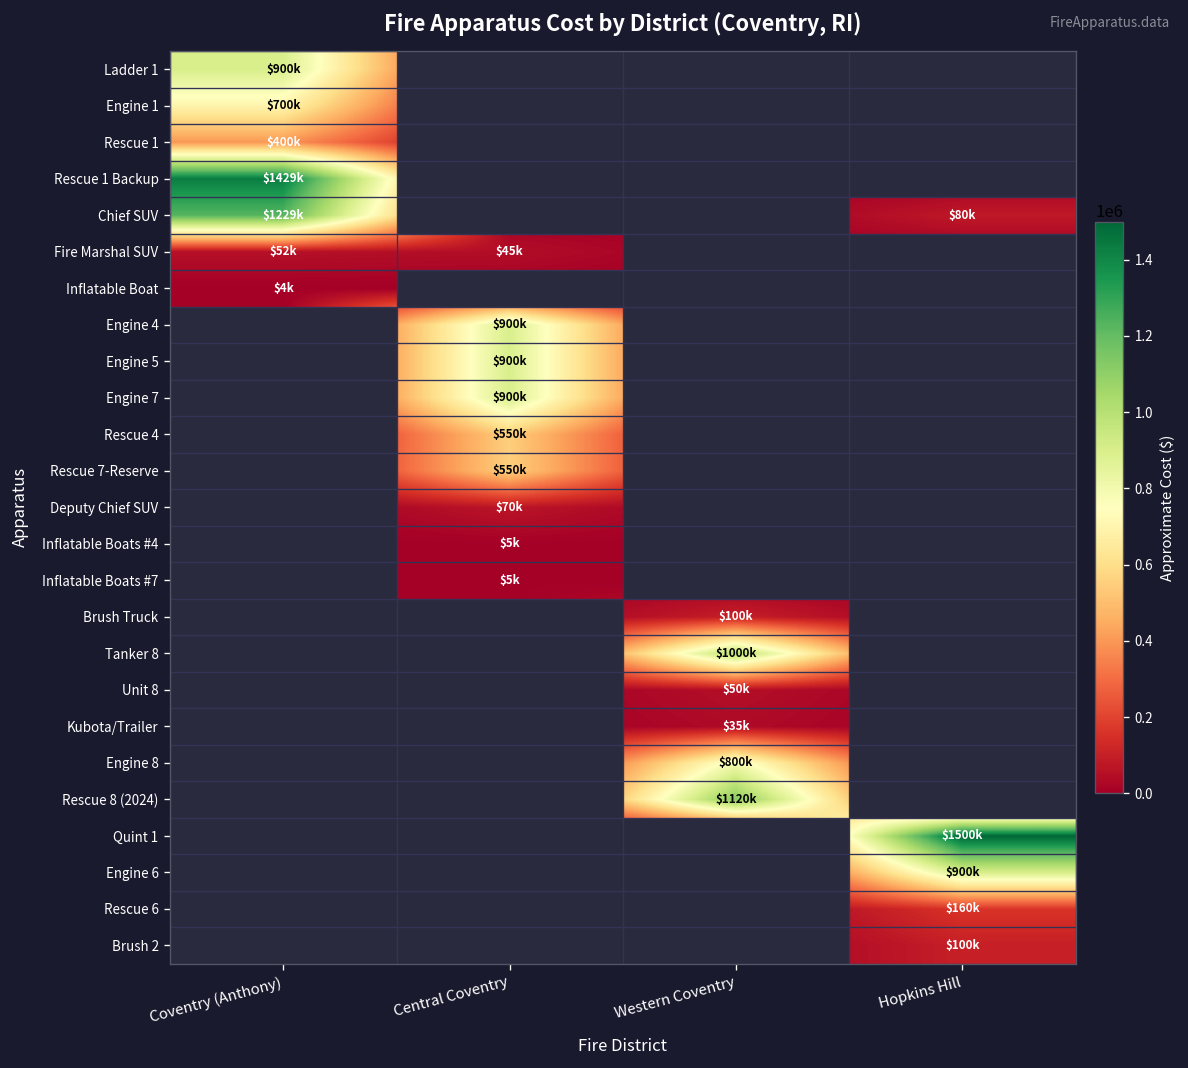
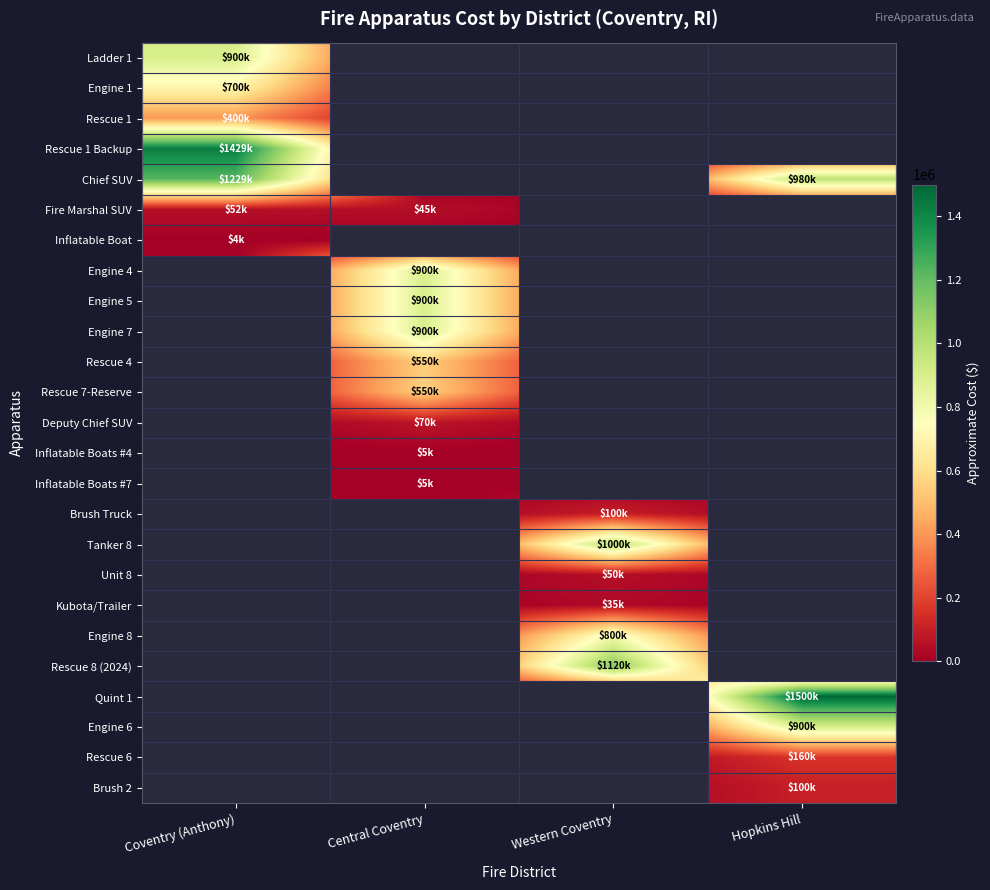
  {
    "Ladder 1": {
      "Coventry (Anthony)": "$900k"
    },
    "Engine 1": {
      "Coventry (Anthony)": "$700k"
    },
    "Rescue 1": {
      "Coventry (Anthony)": "$400k"
    },
    "Rescue 1 Backup": {
      "Coventry (Anthony)": "$1429k"
    },
    "Chief SUV": {
      "Coventry (Anthony)": "$1229k",
-     "Hopkins Hill": "$80k"
+     "Hopkins Hill": "$980k"
    },
    "Fire Marshal SUV": {
      "Coventry (Anthony)": "$52k",
      "Central Coventry": "$45k"
    },
    "Inflatable Boat": {
      "Coventry (Anthony)": "$4k"
    },
    "Engine 4": {
      "Central Coventry": "$900k"
    },
    "Engine 5": {
      "Central Coventry": "$900k"
    },
    "Engine 7": {
      "Central Coventry": "$900k"
    },
    "Rescue 4": {
      "Central Coventry": "$550k"
    },
    "Rescue 7-Reserve": {
      "Central Coventry": "$550k"
    },
    "Deputy Chief SUV": {
      "Central Coventry": "$70k"
    },
    "Inflatable Boats #4": {
      "Central Coventry": "$5k"
    },
    "Inflatable Boats #7": {
      "Central Coventry": "$5k"
    },
    "Brush Truck": {
      "Western Coventry": "$100k"
    },
    "Tanker 8": {
      "Western Coventry": "$1000k"
    },
    "Unit 8": {
      "Western Coventry": "$50k"
    },
    "Kubota/Trailer": {
      "Western Coventry": "$35k"
    },
    "Engine 8": {
      "Western Coventry": "$800k"
    },
    "Rescue 8 (2024)": {
      "Western Coventry": "$1120k"
    },
    "Quint 1": {
      "Hopkins Hill": "$1500k"
    },
    "Engine 6": {
      "Hopkins Hill": "$900k"
    },
    "Rescue 6": {
      "Hopkins Hill": "$160k"
    },
    "Brush 2": {
      "Hopkins Hill": "$100k"
    }
  }
